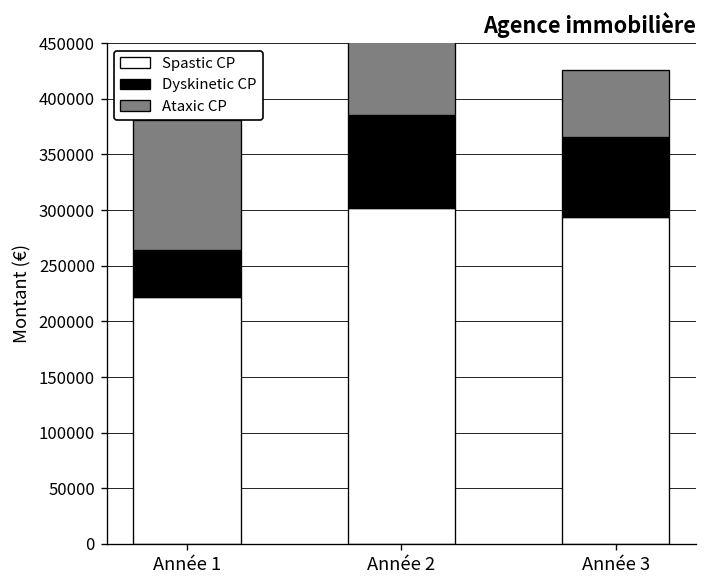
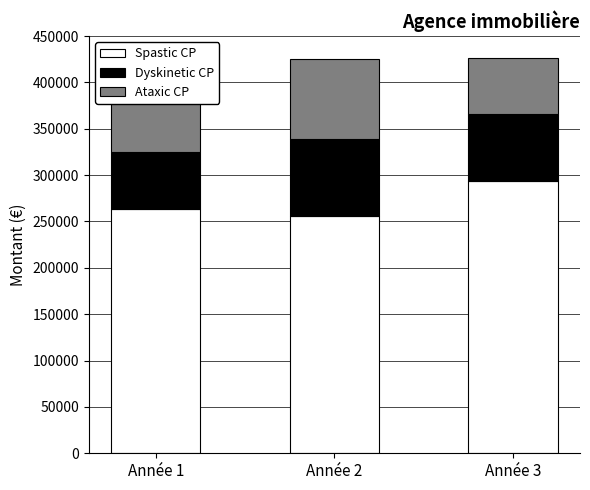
  {
    "Spastic CP": {
-     "Année 1": 220000,
-     "Année 2": 300000,
+     "Année 1": 260000,
+     "Année 2": 260000,
      "Année 3": 290000
    },
    "Dyskinetic CP": {
-     "Année 1": 40000,
+     "Année 1": 60000,
      "Année 2": 80000,
      "Année 3": 70000
    },
    "Ataxic CP": {
      "Année 3": 60000
    }
  }
